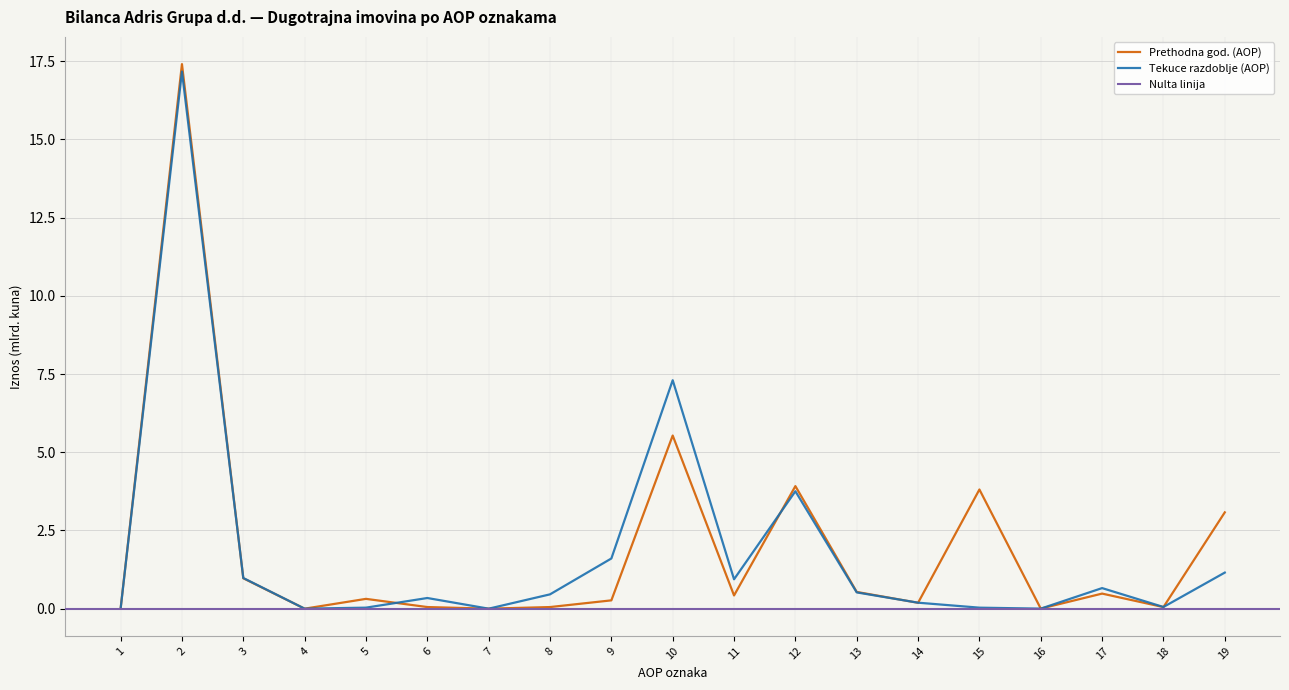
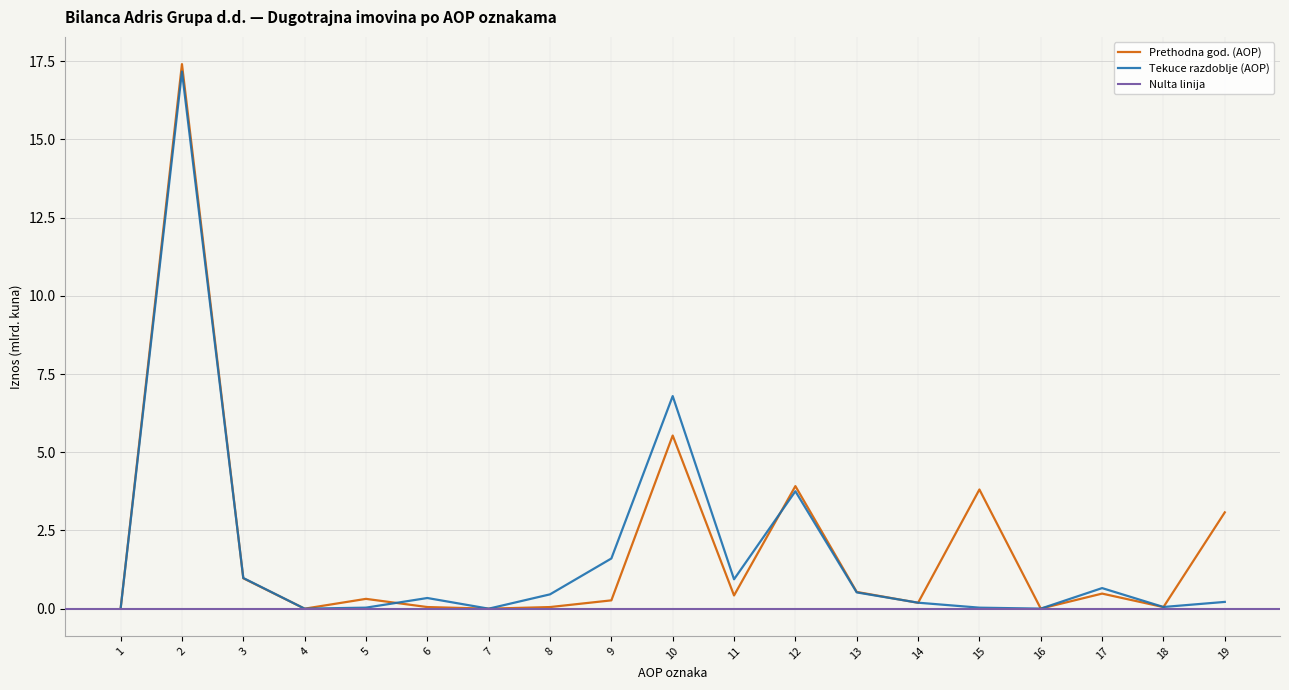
  {
    "Prethodna god. (AOP)": {
      "2": 17.4,
      "5": 0.3,
      "6": 0.1,
      "8": 0.1,
      "9": 0.3,
      "10": 5.5,
      "11": 0.4,
      "12": 3.9,
      "15": 3.8,
      "17": 0.5,
      "19": 3.1
    },
    "Tekuce razdoblje (AOP)": {
      "2": 17.2,
      "5": 0.0,
      "6": 0.3,
      "8": 0.5,
      "9": 1.6,
-     "10": 7.3,
+     "10": 6.8,
      "11": 0.9,
      "12": 3.8,
      "15": 0.0,
      "17": 0.7,
-     "19": 1.2
+     "19": 0.2
    }
  }
